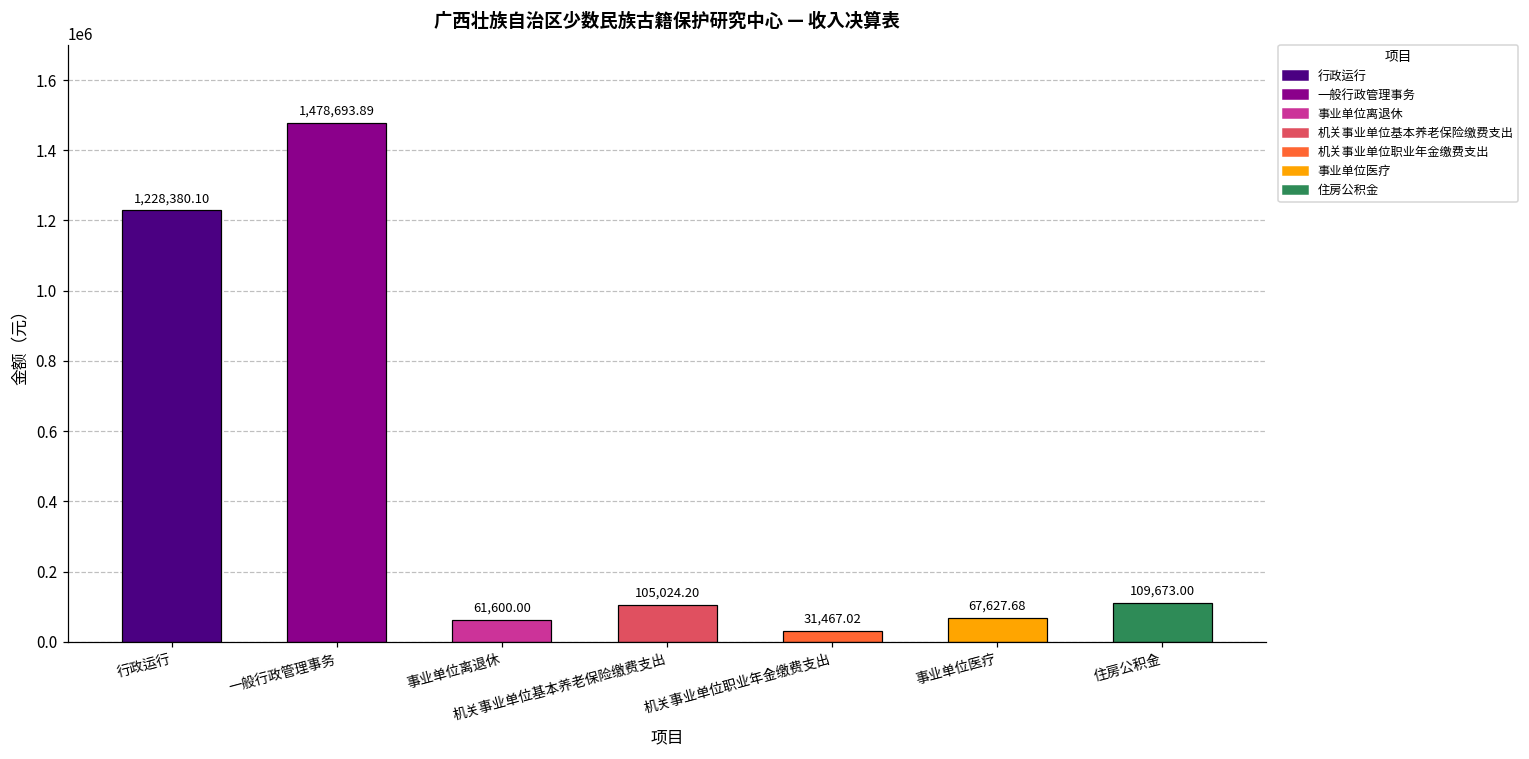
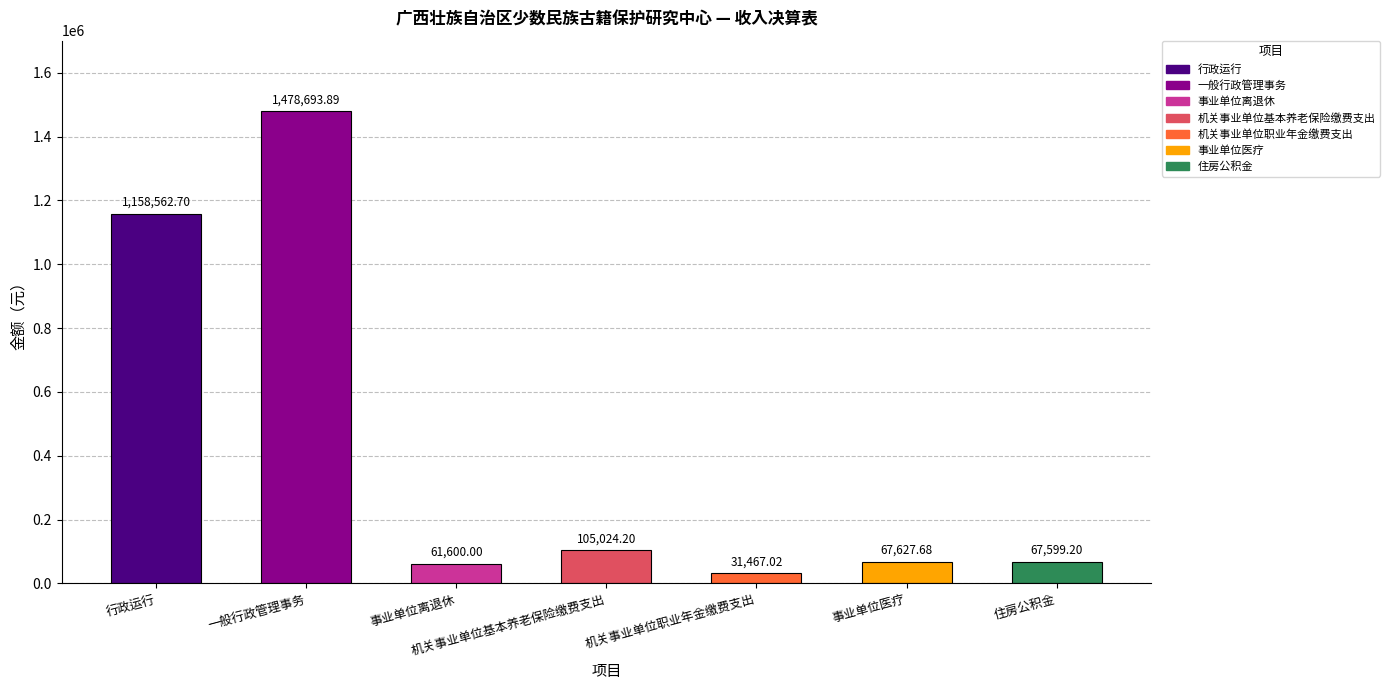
  {
-   "行政运行": "1,228,380.10",
+   "行政运行": "1,158,562.70",
    "一般行政管理事务": "1,478,693.89",
    "事业单位离退休": "61,600.00",
    "机关事业单位基本养老保险缴费支出": "105,024.20",
    "机关事业单位职业年金缴费支出": "31,467.02",
    "事业单位医疗": "67,627.68",
-   "住房公积金": "109,673.00"
+   "住房公积金": "67,599.20"
  }
